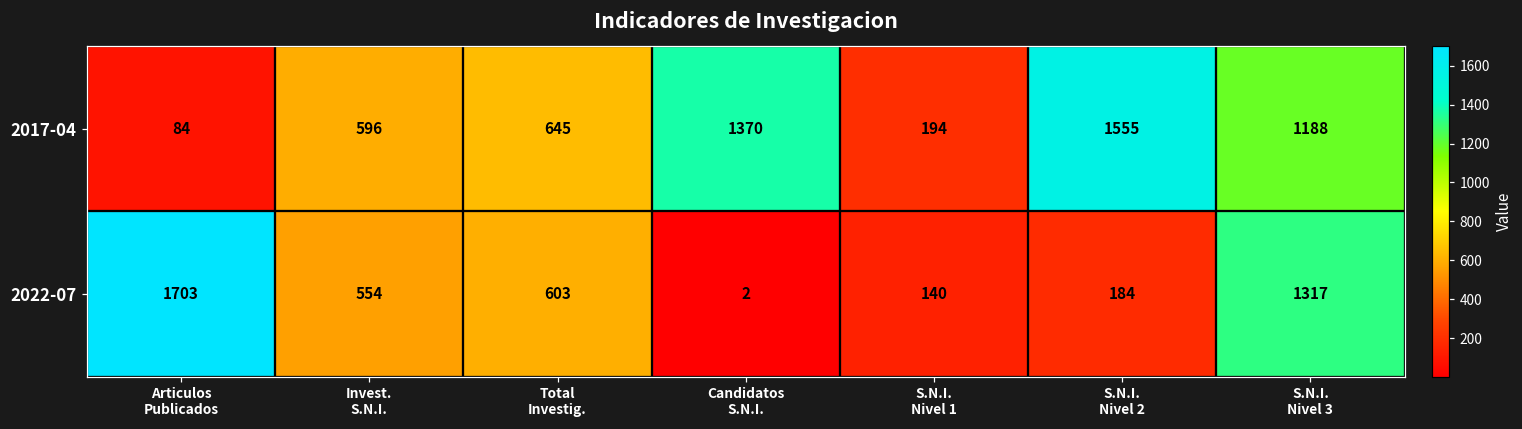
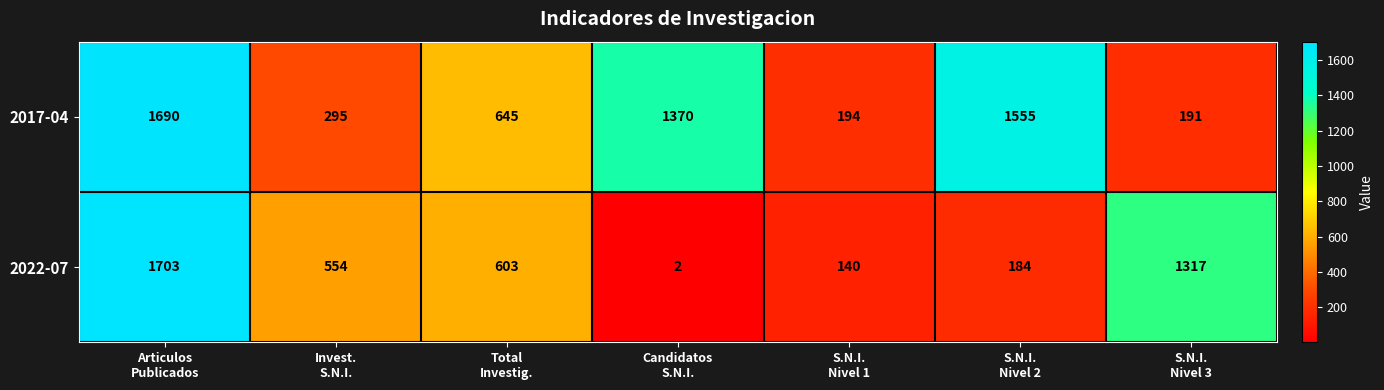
  {
    "2017-04": {
-     "Articulos Publicados": 84,
-     "Invest. S.N.I.": 596,
+     "Articulos Publicados": 1690,
+     "Invest. S.N.I.": 295,
      "Total Investig.": 645,
      "Candidatos S.N.I.": 1370,
      "S.N.I. Nivel 1": 194,
      "S.N.I. Nivel 2": 1555,
-     "S.N.I. Nivel 3": 1188
+     "S.N.I. Nivel 3": 191
    },
    "2022-07": {
      "Articulos Publicados": 1703,
      "Invest. S.N.I.": 554,
      "Total Investig.": 603,
      "Candidatos S.N.I.": 2,
      "S.N.I. Nivel 1": 140,
      "S.N.I. Nivel 2": 184,
      "S.N.I. Nivel 3": 1317
    }
  }
